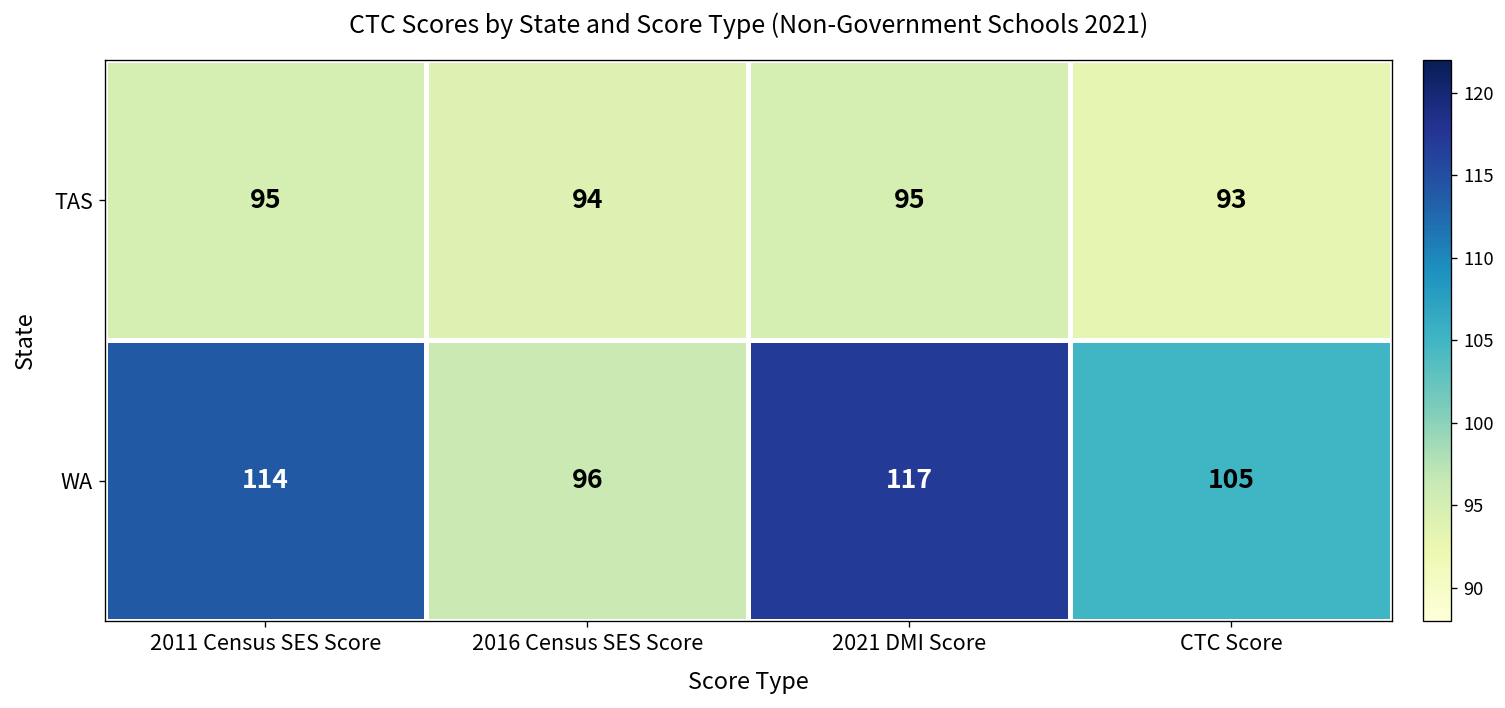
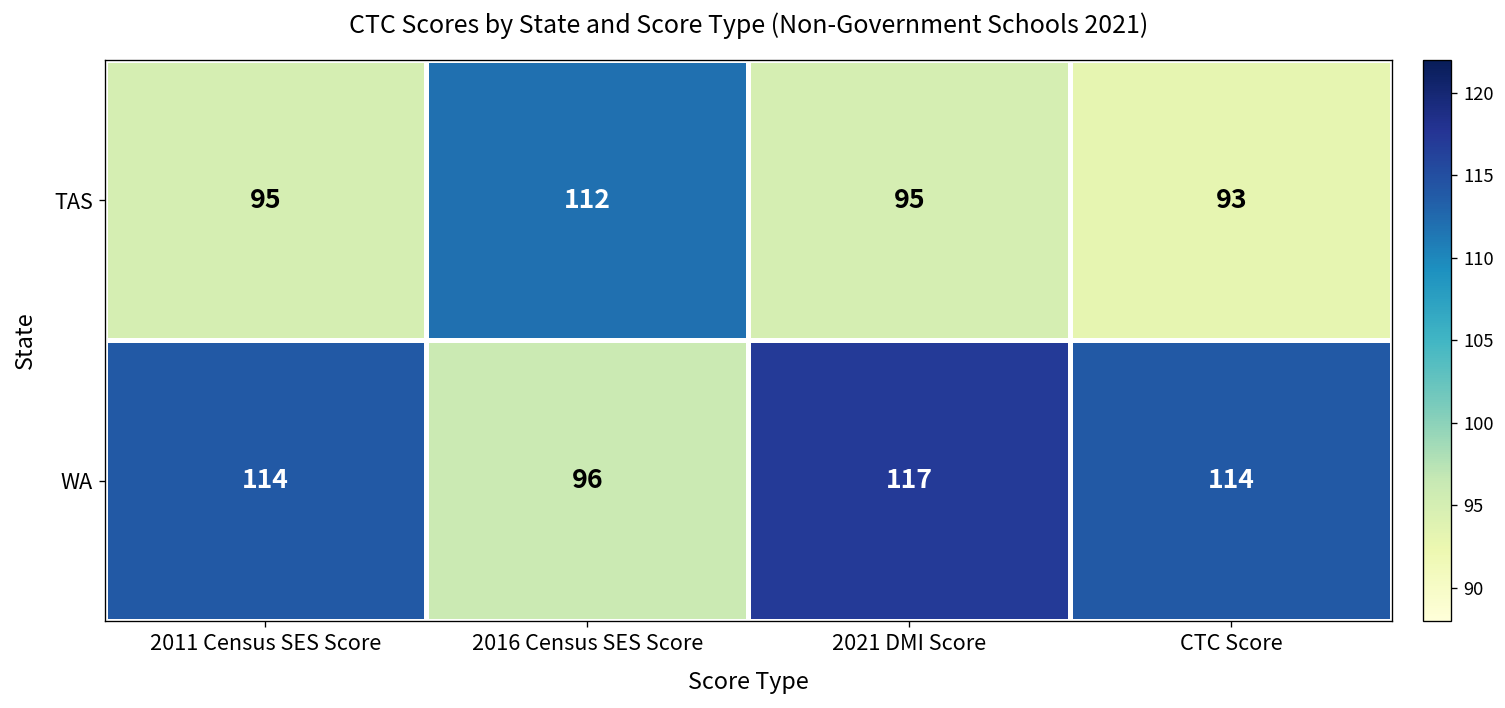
  {
    "TAS": {
      "2011 Census SES Score": 95,
-     "2016 Census SES Score": 94,
+     "2016 Census SES Score": 112,
      "2021 DMI Score": 95,
      "CTC Score": 93
    },
    "WA": {
      "2011 Census SES Score": 114,
      "2016 Census SES Score": 96,
      "2021 DMI Score": 117,
-     "CTC Score": 105
+     "CTC Score": 114
    }
  }
